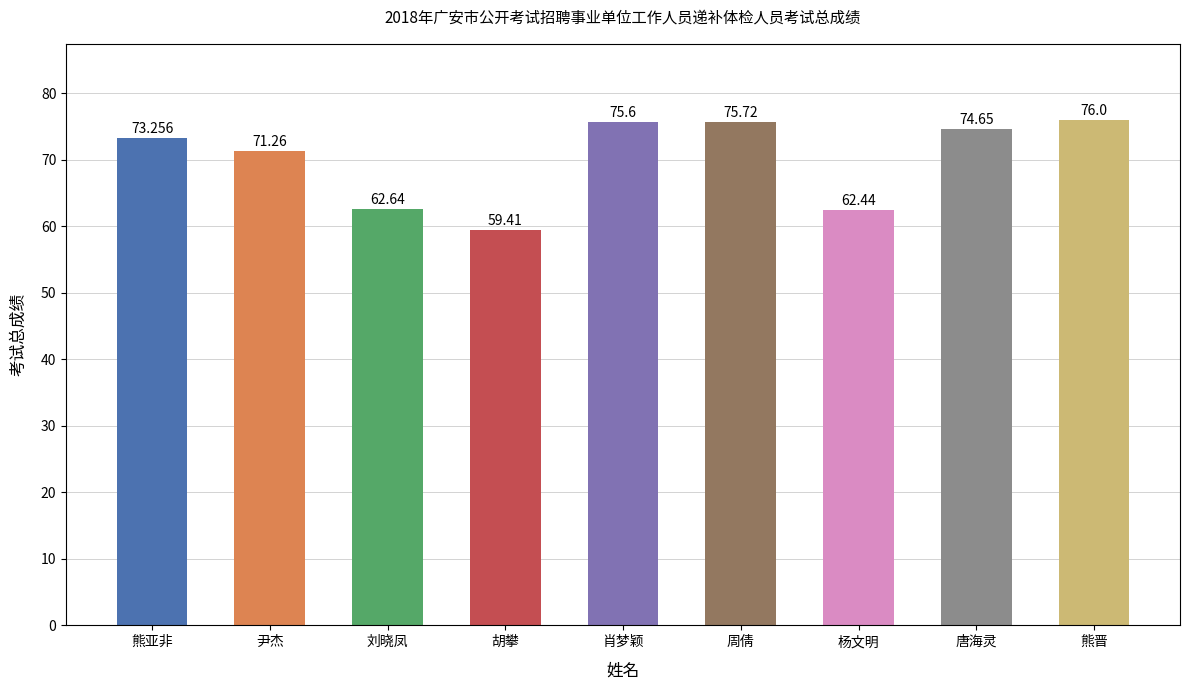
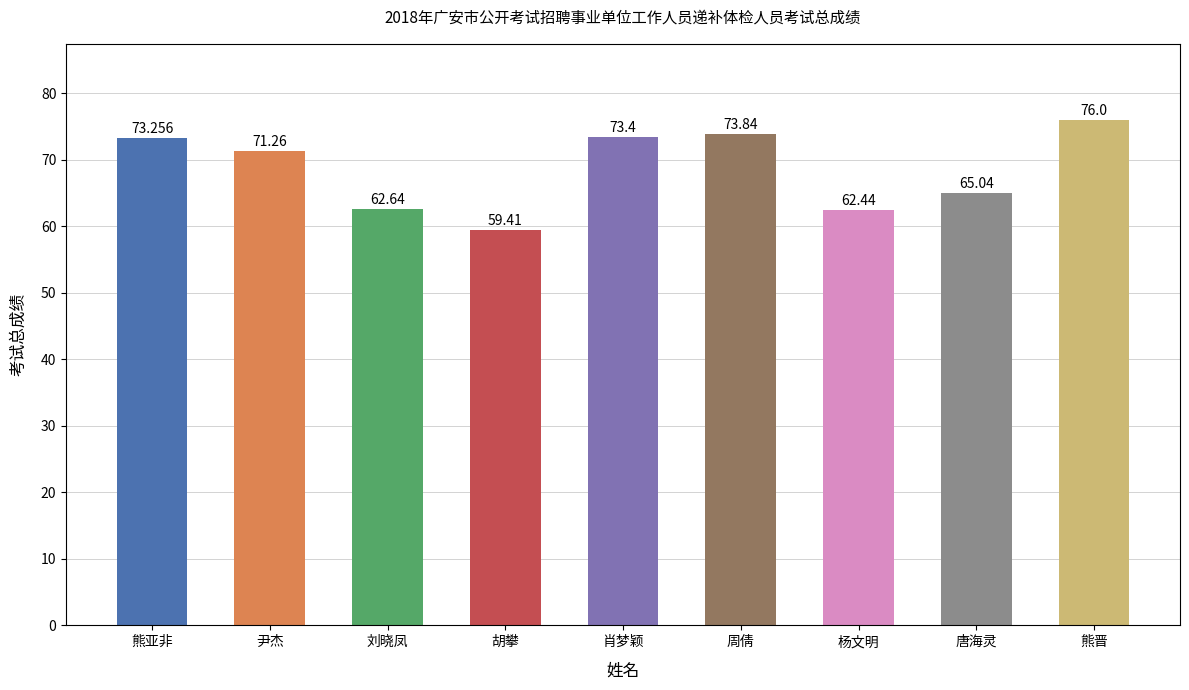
  {
    "熊亚非": 73.256,
    "尹杰": 71.26,
    "刘晓凤": 62.64,
    "胡攀": 59.41,
-   "肖梦颖": 75.6,
-   "周倩": 75.72,
+   "肖梦颖": 73.4,
+   "周倩": 73.84,
    "杨文明": 62.44,
-   "唐海灵": 74.65,
+   "唐海灵": 65.04,
    "熊晋": 76.0
  }
